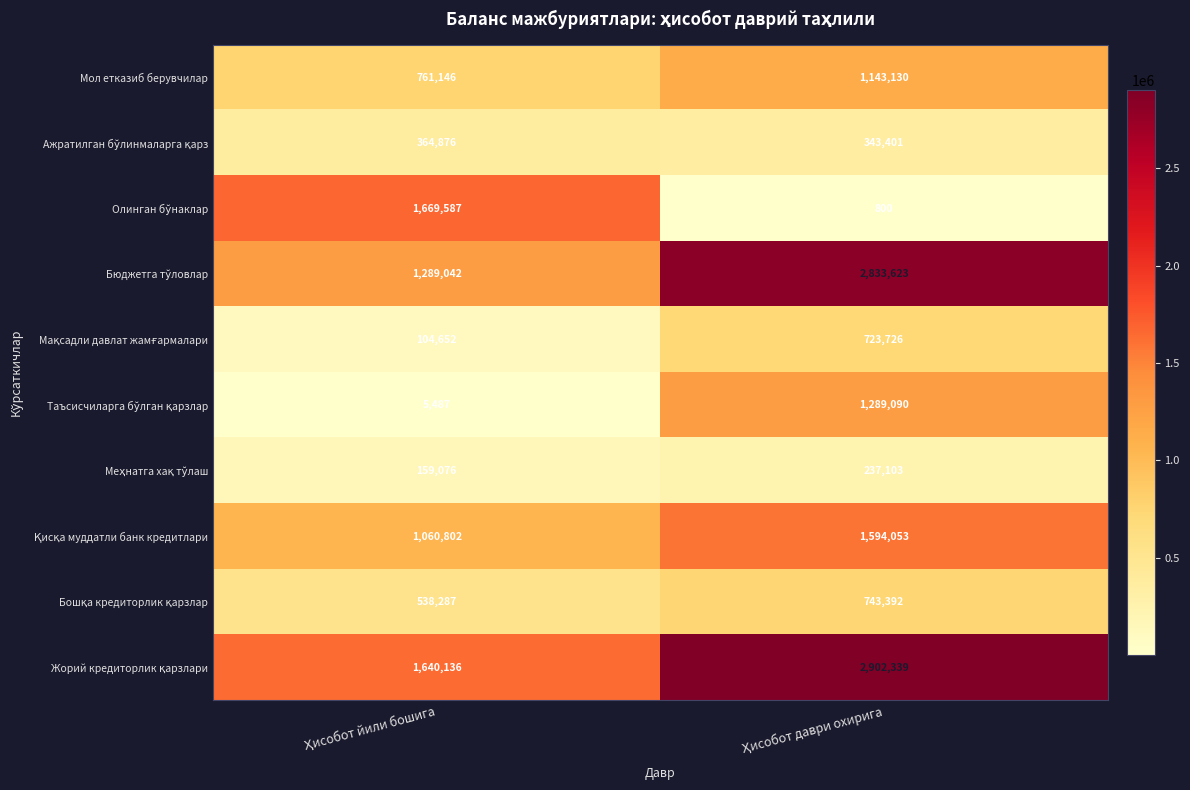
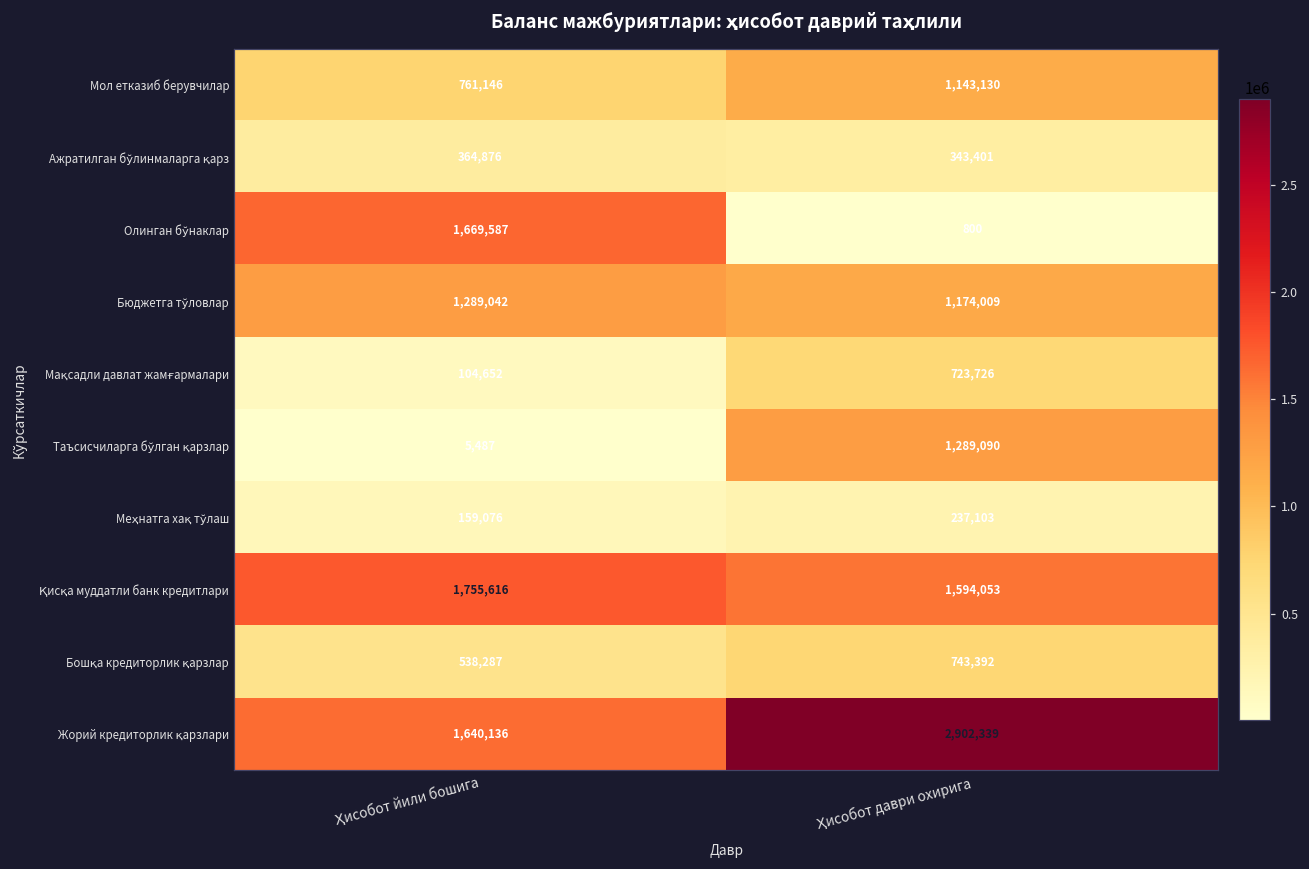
  {
    "Бюджетга тўловлар": {
-     "Ҳисобот даври охирига": "2,833,623"
+     "Ҳисобот даври охирига": "1,174,009"
    },
    "Қисқа муддатли банк кредитлари": {
-     "Ҳисобот йили бошига": "1,060,802"
+     "Ҳисобот йили бошига": "1,755,616"
    }
  }
